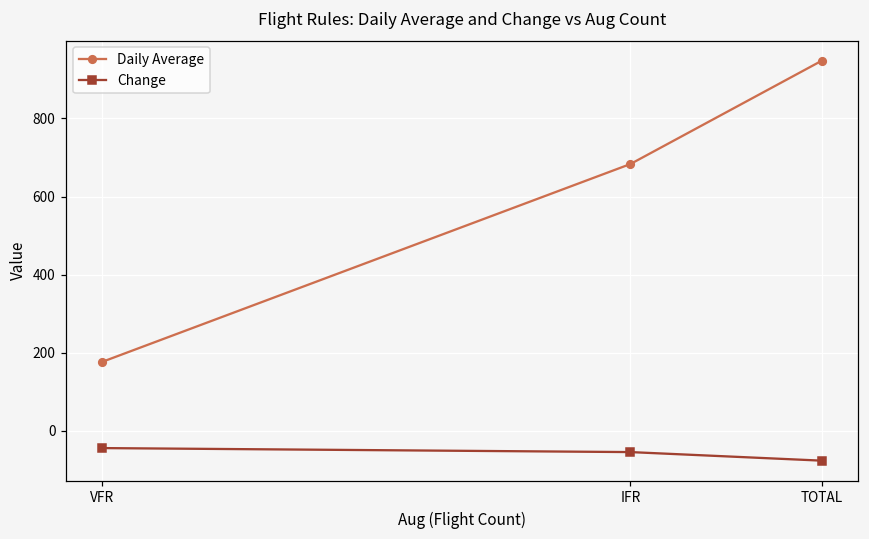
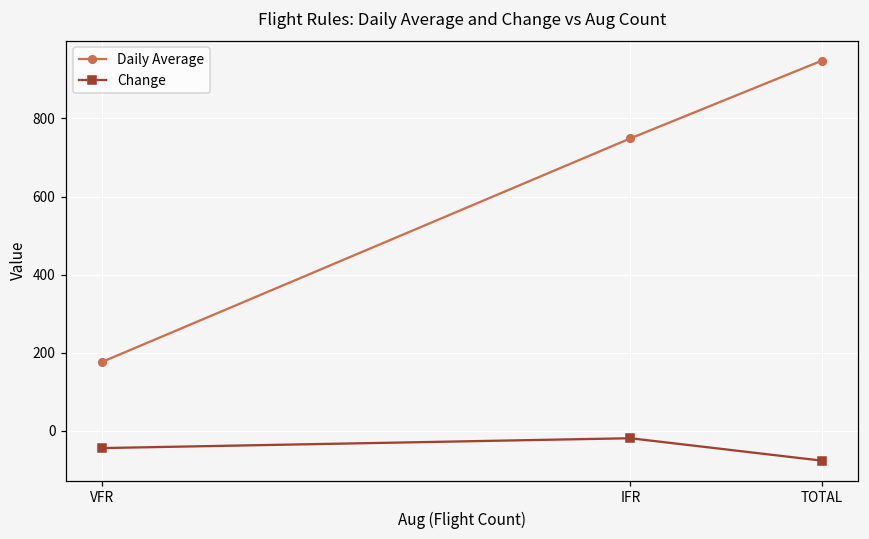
  {
    "Daily Average": {
      "VFR": 180,
-     "IFR": 680,
+     "IFR": 750,
      "TOTAL": 950
    },
    "Change": {
      "VFR": -40,
-     "IFR": -60,
+     "IFR": -20,
      "TOTAL": -80
    }
  }
